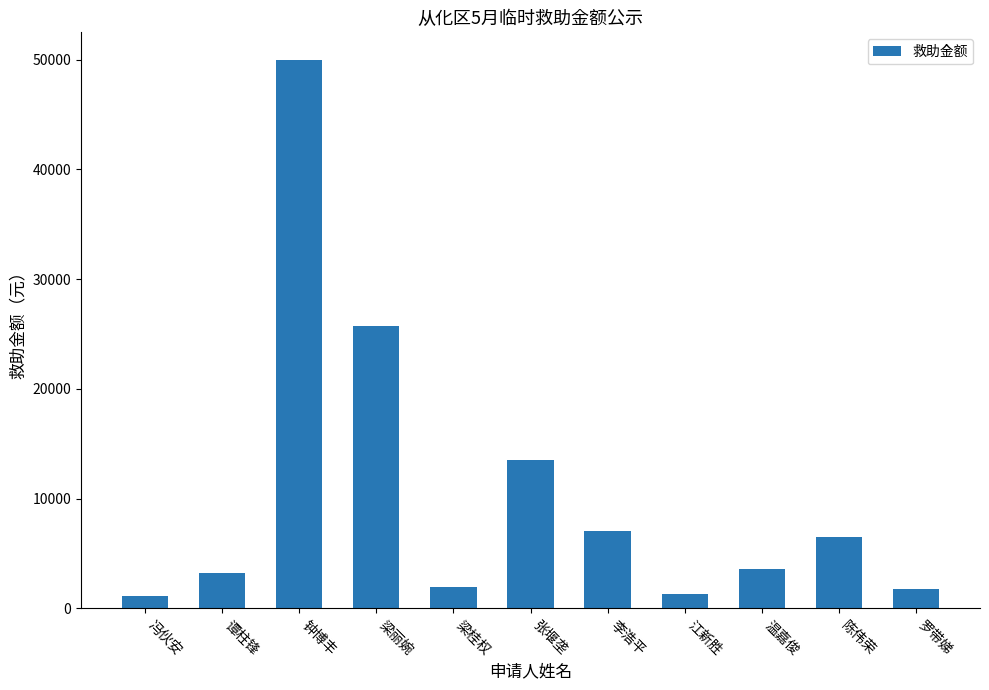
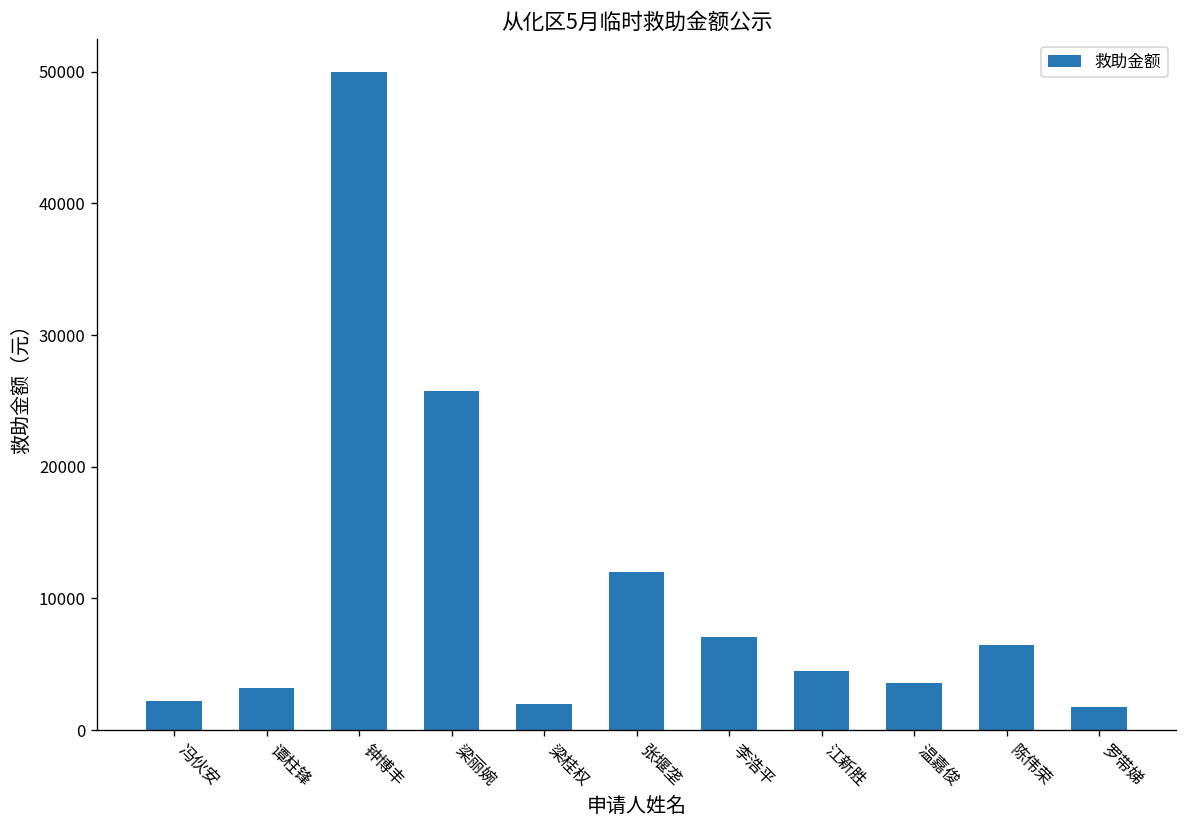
  {
-   "冯伙安": 1200,
+   "冯伙安": 2200,
    "谭柱锋": 3200,
    "钟博丰": 50000,
    "梁丽婉": 25800,
    "梁桂权": 2000,
-   "张堰垄": 13500,
+   "张堰垄": 12000,
    "李浩平": 7100,
-   "江新胜": 1300,
+   "江新胜": 4500,
    "温嘉俊": 3600,
    "陈伟荣": 6500,
    "罗带娣": 1800
  }
